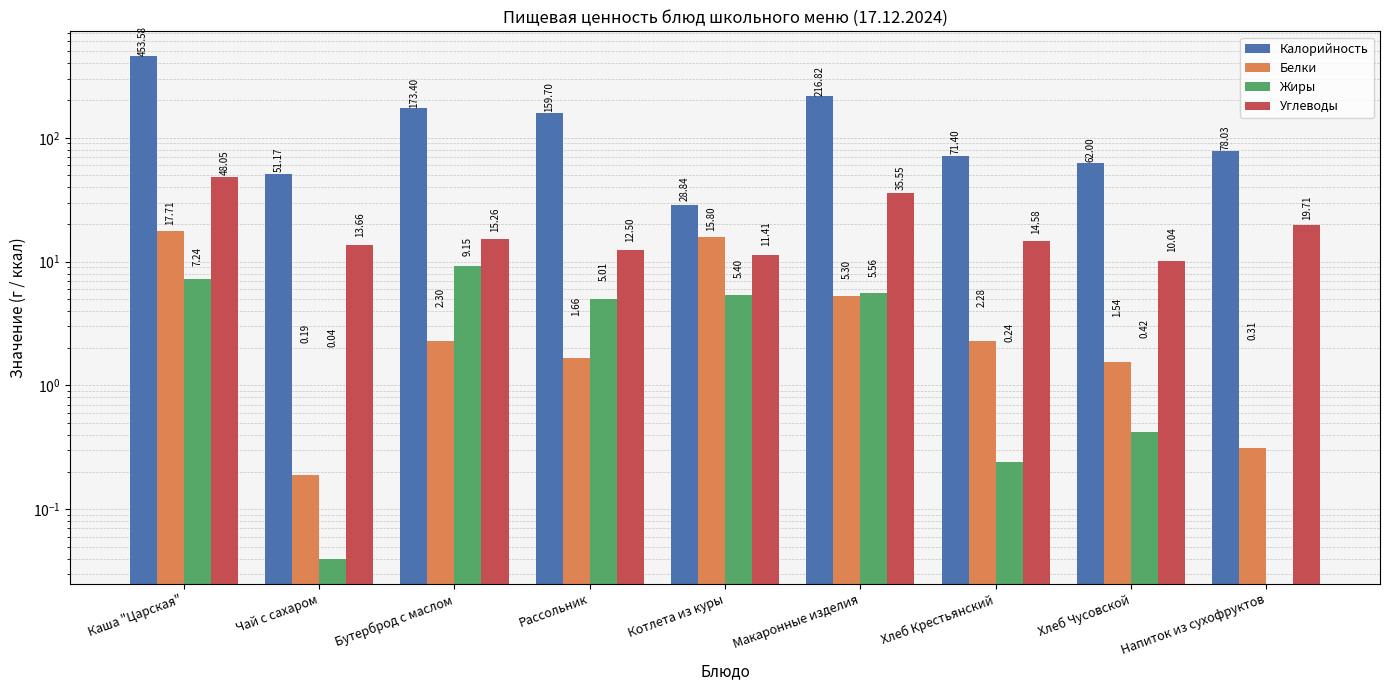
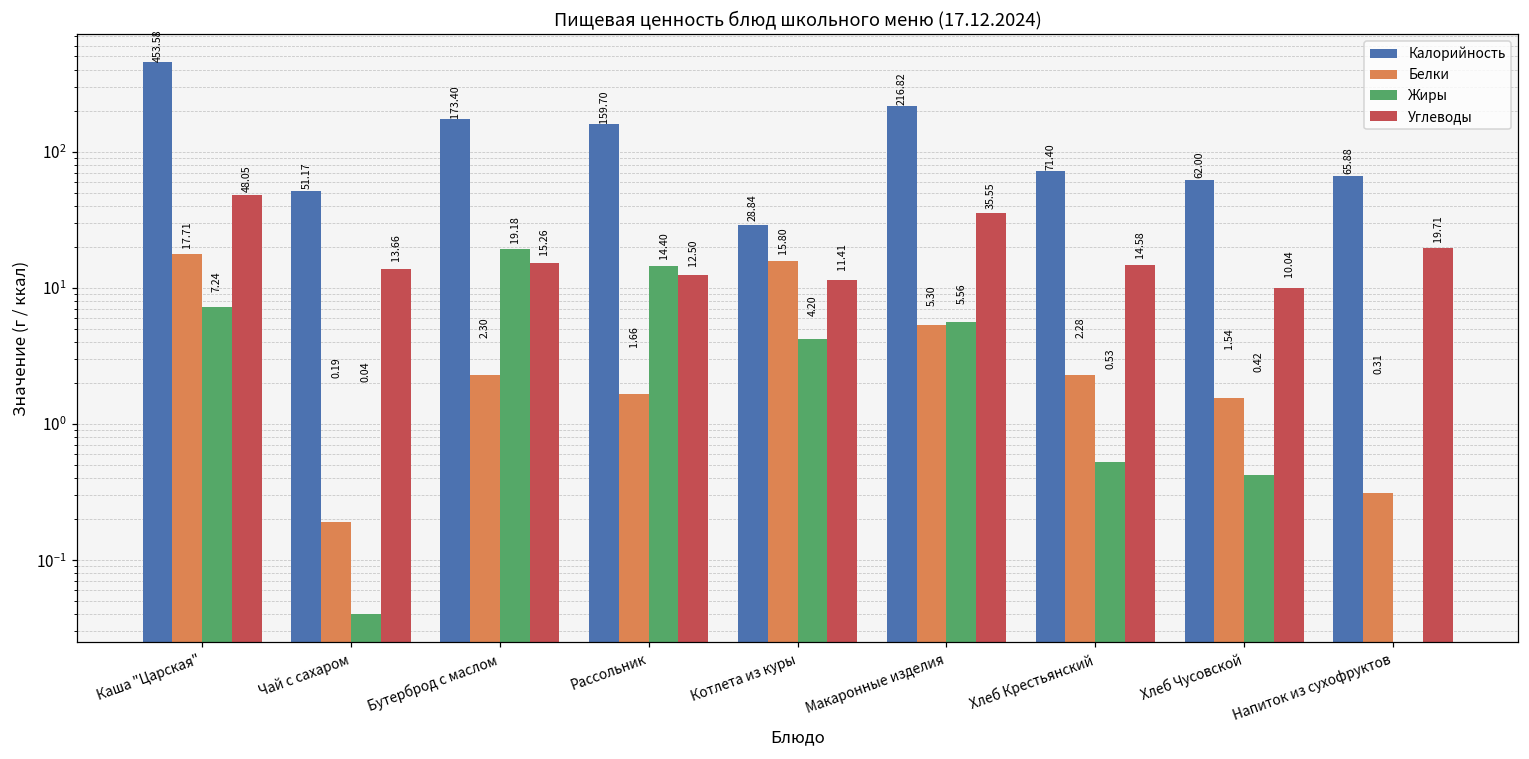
  {
    "Калорийность": {
      "Каша \"Царская\"": 453.58,
      "Чай с сахаром": 51.17,
      "Бутерброд с маслом": 173.40,
      "Рассольник": 159.70,
      "Котлета из куры": 28.84,
      "Макаронные изделия": 216.82,
      "Хлеб Крестьянский": 71.40,
      "Хлеб Чусовской": 62.00,
-     "Напиток из сухофруктов": 78.03
+     "Напиток из сухофруктов": 65.88
    },
    "Жиры": {
      "Каша \"Царская\"": 7.24,
-     "Бутерброд с маслом": 9.15,
-     "Рассольник": 5.01,
-     "Котлета из куры": 5.40,
+     "Бутерброд с маслом": 19.18,
+     "Рассольник": 14.40,
+     "Котлета из куры": 4.20,
      "Макаронные изделия": 5.56,
-     "Хлеб Крестьянский": 0.24
+     "Хлеб Крестьянский": 0.53
    }
  }
